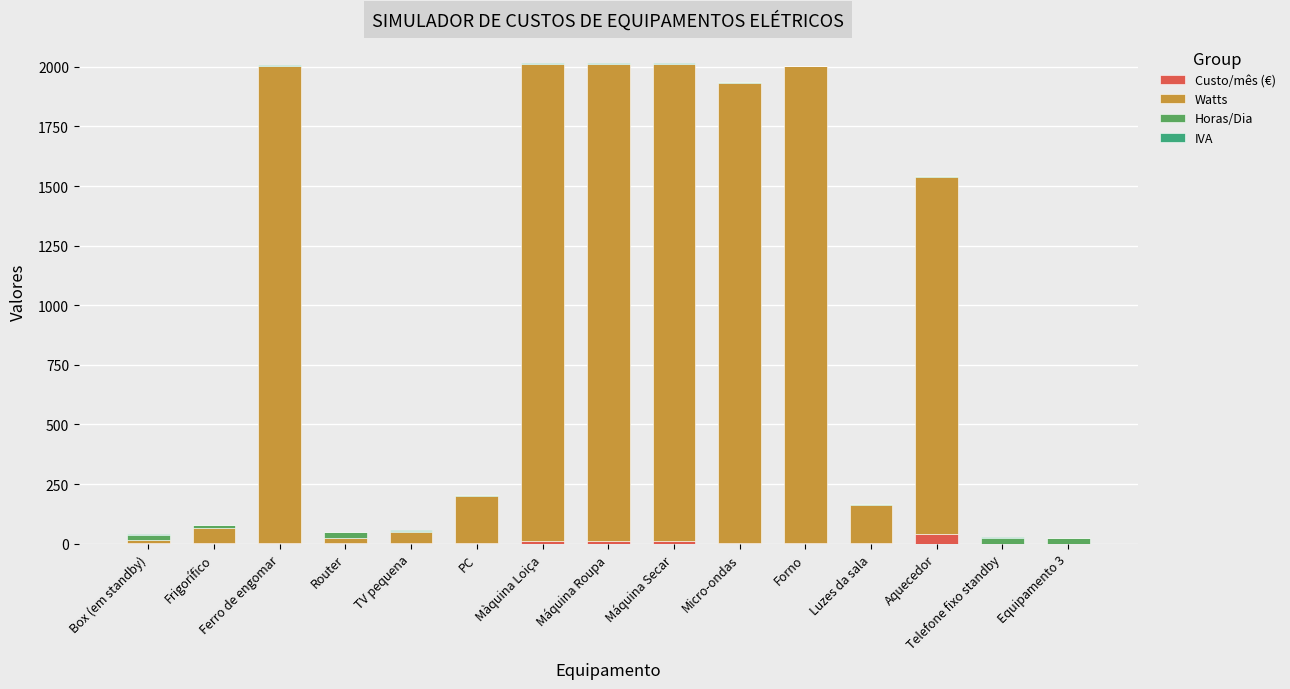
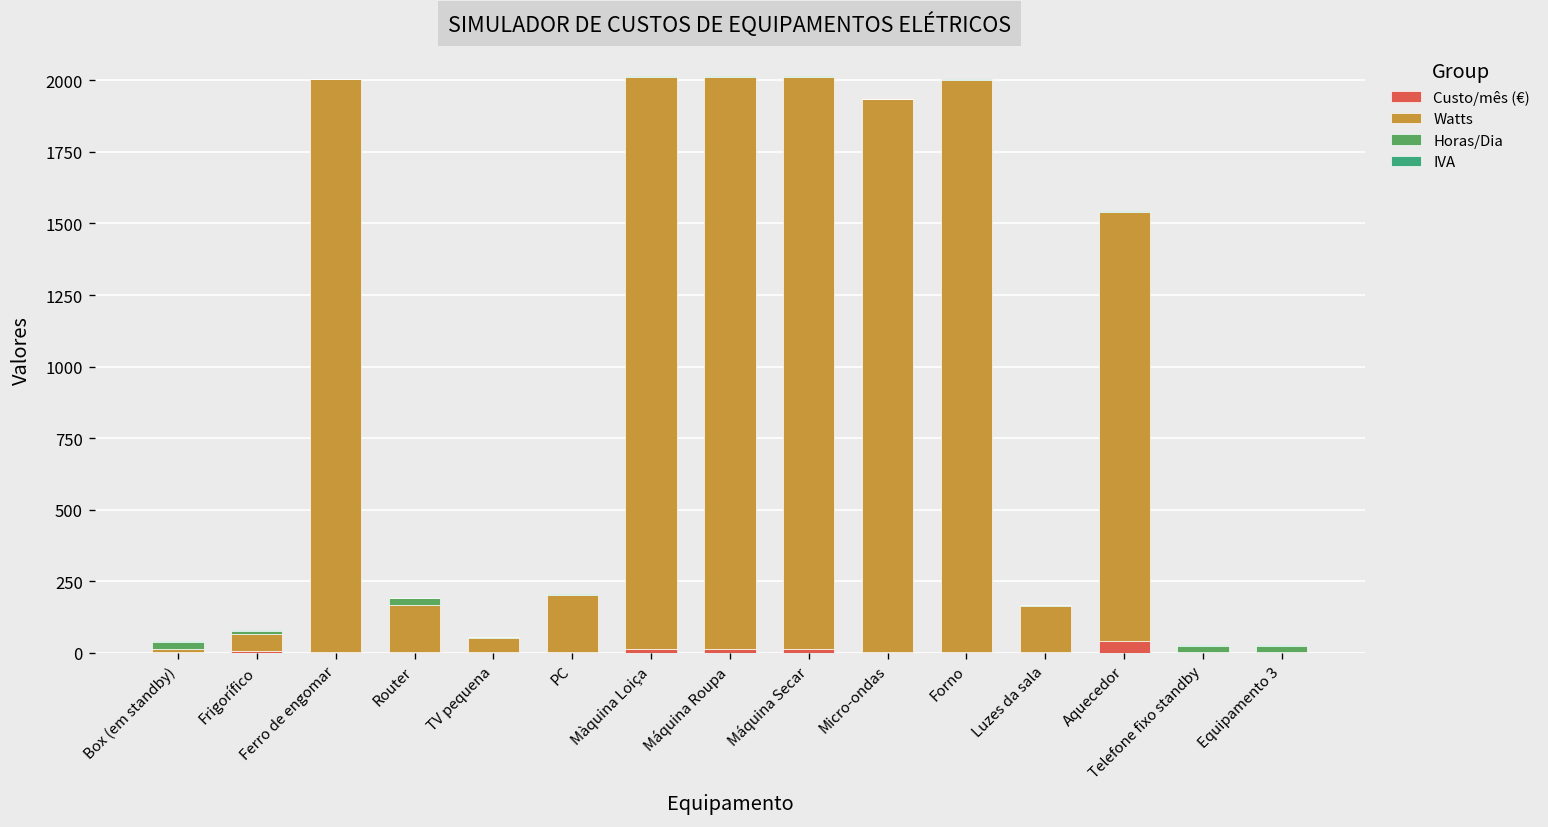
  {
    "Custo/mês (€)": {
      "Màquina Loiça": 10,
      "Máquina Roupa": 10,
      "Máquina Secar": 10,
      "Aquecedor": 40
    },
    "Watts": {
      "Box (em standby)": 10,
      "Frigorífico": 60,
      "Ferro de engomar": 2000,
-     "Router": 20,
+     "Router": 160,
      "TV pequena": 50,
      "PC": 200,
      "Màquina Loiça": 2000,
      "Máquina Roupa": 2000,
      "Máquina Secar": 2000,
      "Micro-ondas": 1930,
      "Forno": 2000,
      "Luzes da sala": 160,
      "Aquecedor": 1500
    }
  }
